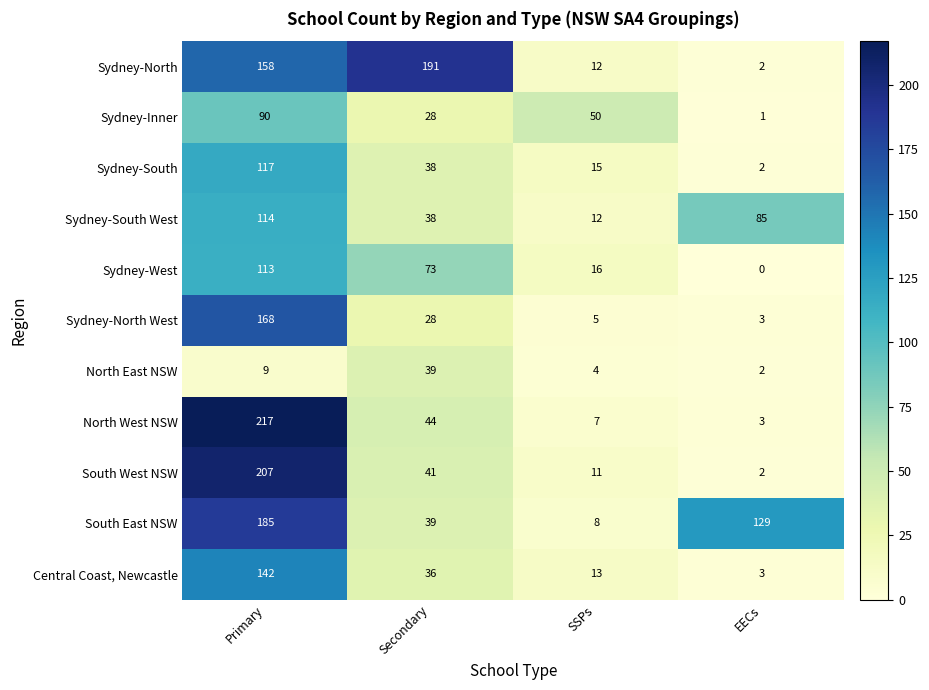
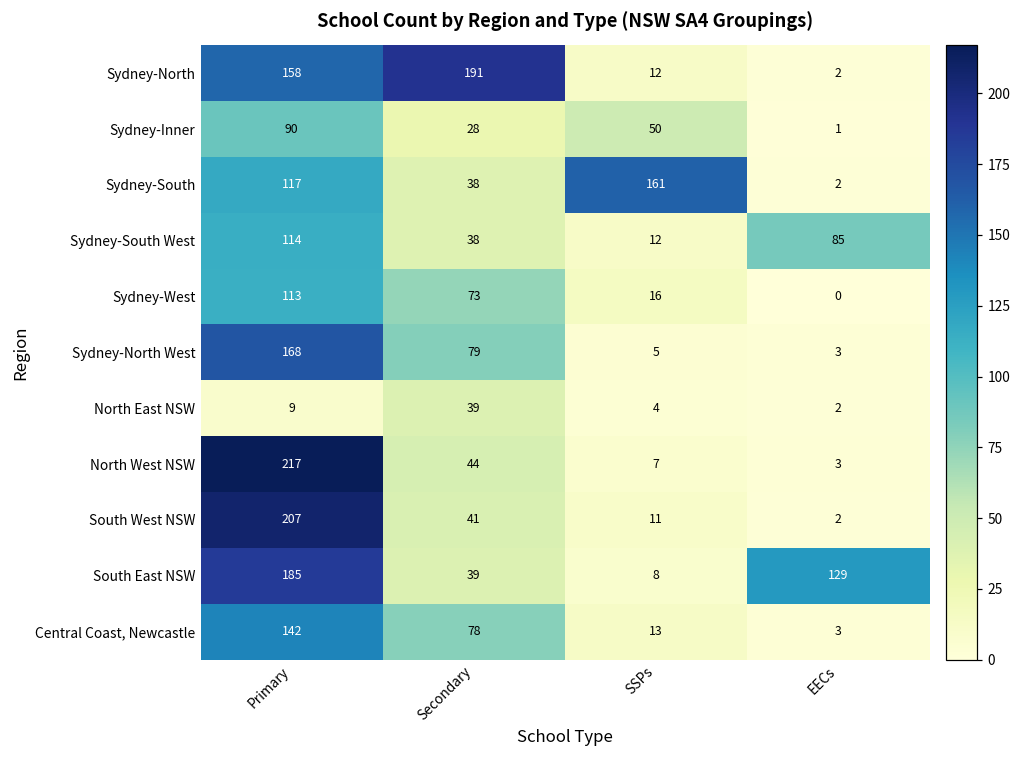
  {
    "Sydney-North": {
      "Primary": 158,
      "Secondary": 191,
      "SSPs": 12,
      "EECs": 2
    },
    "Sydney-Inner": {
      "Primary": 90,
      "Secondary": 28,
      "SSPs": 50,
      "EECs": 1
    },
    "Sydney-South": {
      "Primary": 117,
      "Secondary": 38,
-     "SSPs": 15,
+     "SSPs": 161,
      "EECs": 2
    },
    "Sydney-South West": {
      "Primary": 114,
      "Secondary": 38,
      "SSPs": 12,
      "EECs": 85
    },
    "Sydney-West": {
      "Primary": 113,
      "Secondary": 73,
      "SSPs": 16,
      "EECs": 0
    },
    "Sydney-North West": {
      "Primary": 168,
-     "Secondary": 28,
+     "Secondary": 79,
      "SSPs": 5,
      "EECs": 3
    },
    "North East NSW": {
      "Primary": 9,
      "Secondary": 39,
      "SSPs": 4,
      "EECs": 2
    },
    "North West NSW": {
      "Primary": 217,
      "Secondary": 44,
      "SSPs": 7,
      "EECs": 3
    },
    "South West NSW": {
      "Primary": 207,
      "Secondary": 41,
      "SSPs": 11,
      "EECs": 2
    },
    "South East NSW": {
      "Primary": 185,
      "Secondary": 39,
      "SSPs": 8,
      "EECs": 129
    },
    "Central Coast, Newcastle": {
      "Primary": 142,
-     "Secondary": 36,
+     "Secondary": 78,
      "SSPs": 13,
      "EECs": 3
    }
  }
